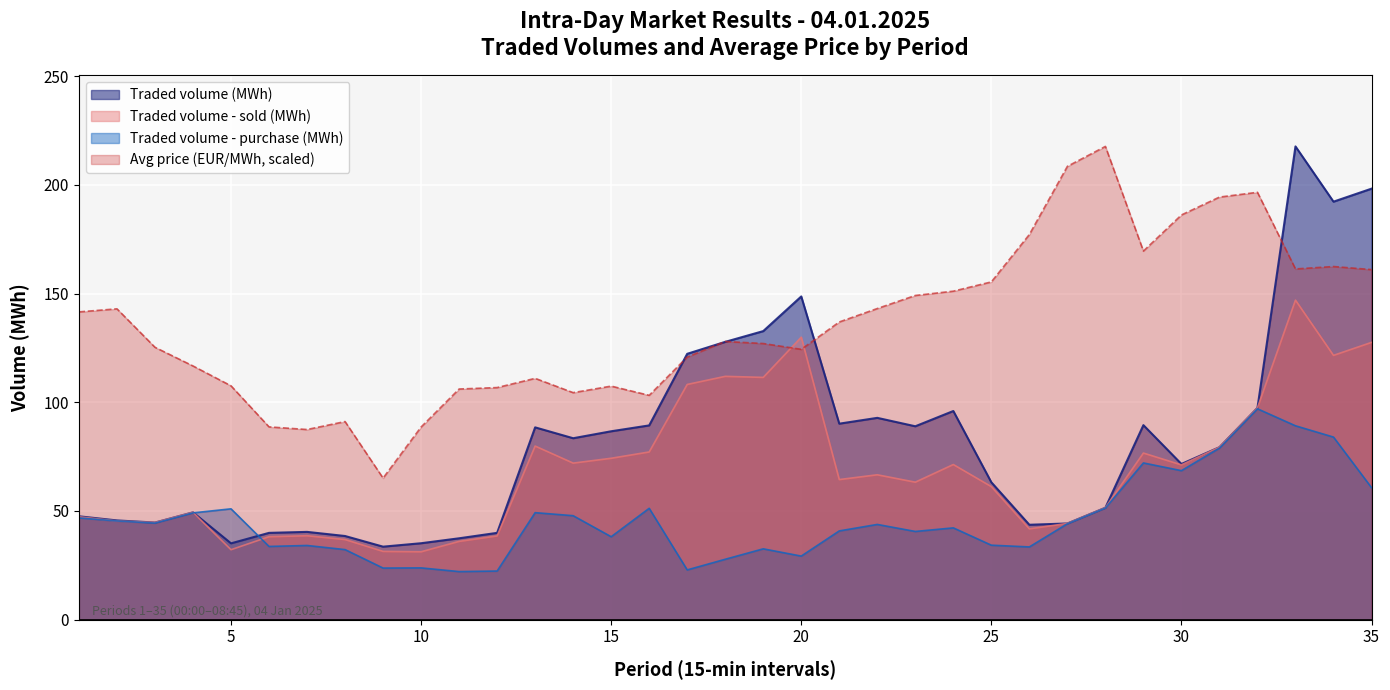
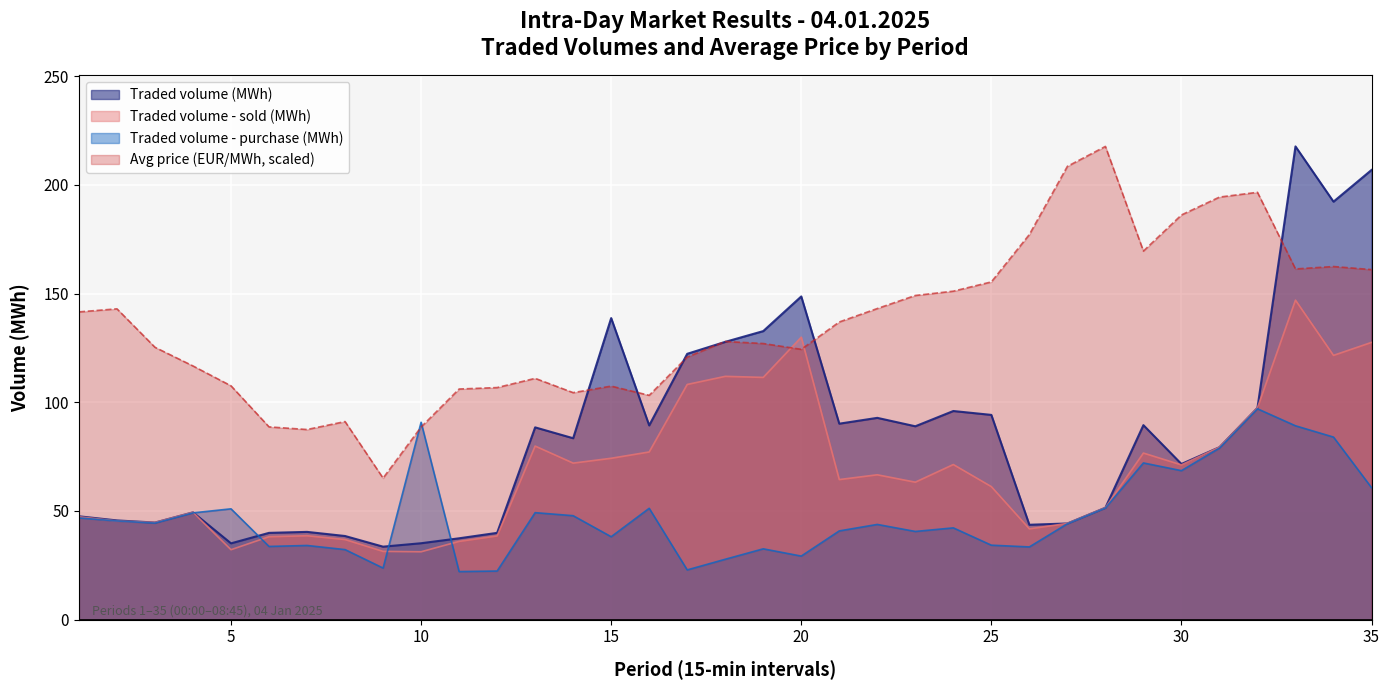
  {
    "Traded volume (MWh)": {
      "5": 35,
      "10": 35,
-     "15": 87,
+     "15": 139,
      "20": 149,
-     "25": 63,
-     "35": 198
+     "25": 94,
+     "35": 207
    },
    "Traded volume - purchase (MWh)": {
      "5": 51,
-     "10": 24,
+     "10": 91,
      "15": 38,
      "20": 29,
      "25": 34,
      "30": 69,
      "35": 61
    }
  }
